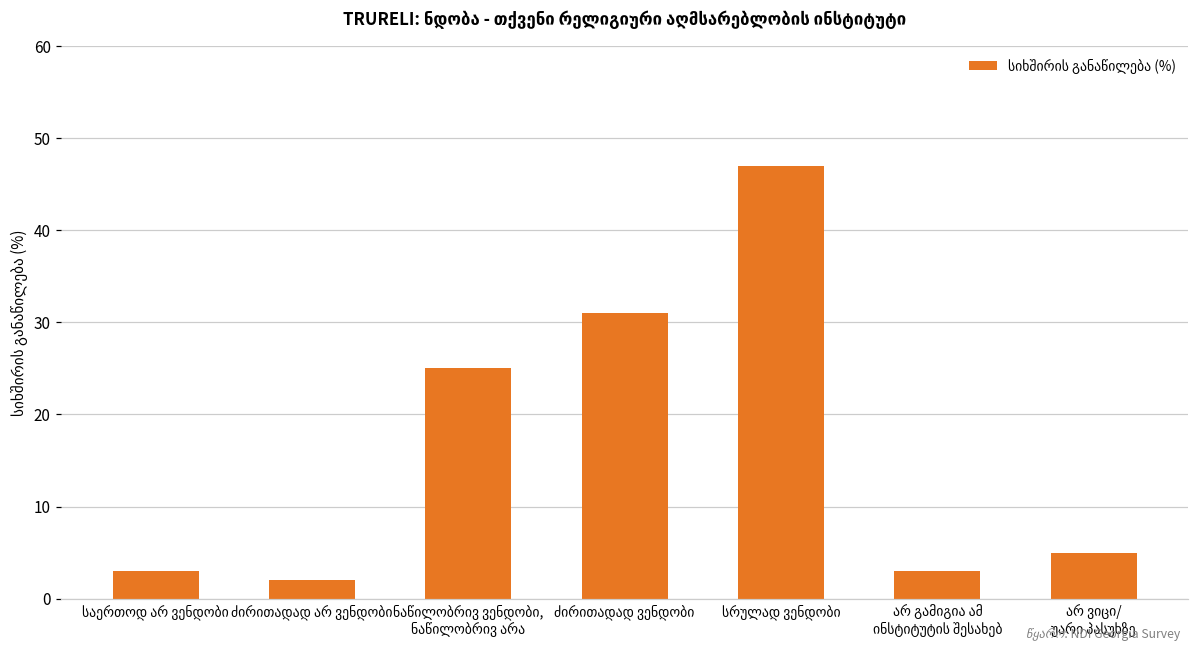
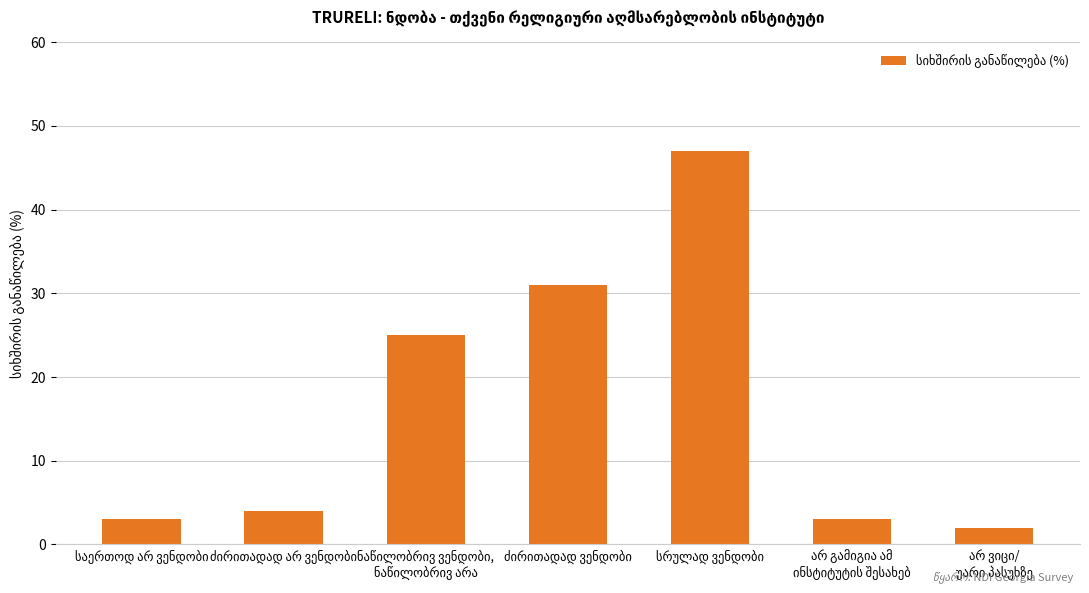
  {
    "საერთოდ არ ვენდობი": 3,
-   "ძირითადად არ ვენდობი": 2,
+   "ძირითადად არ ვენდობი": 4,
    "ნაწილობრივ ვენდობი, ნაწილობრივ არა": 25,
    "ძირითადად ვენდობი": 31,
    "სრულად ვენდობი": 47,
    "არ გამიგია ამ ინსტიტუტის შესახებ": 3,
-   "არ ვიცი/ უარი პასუხზე": 5
+   "არ ვიცი/ უარი პასუხზე": 2
  }
